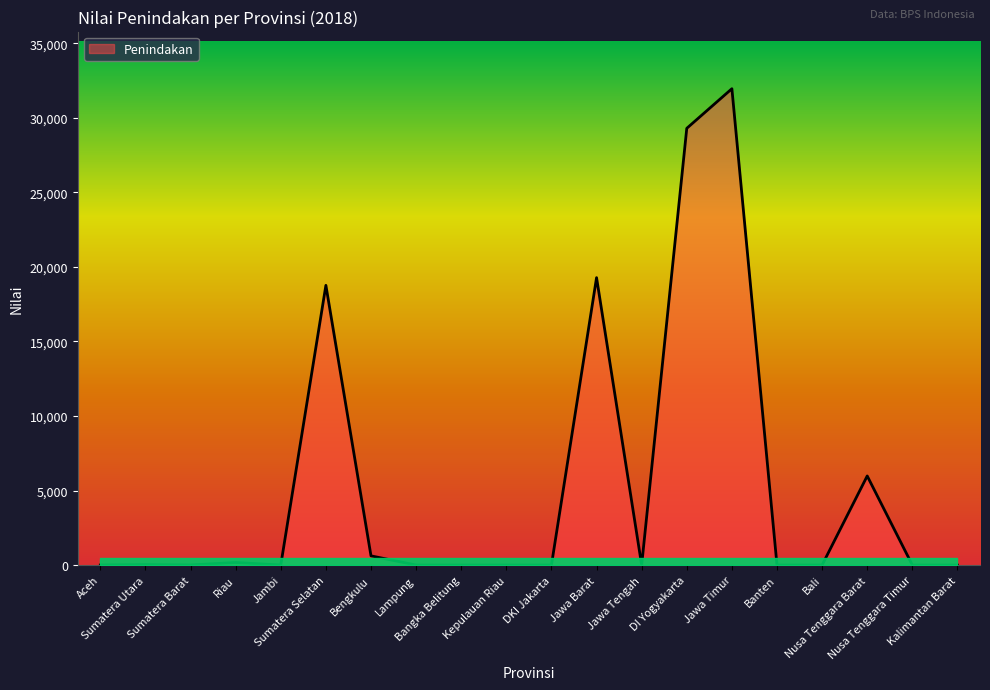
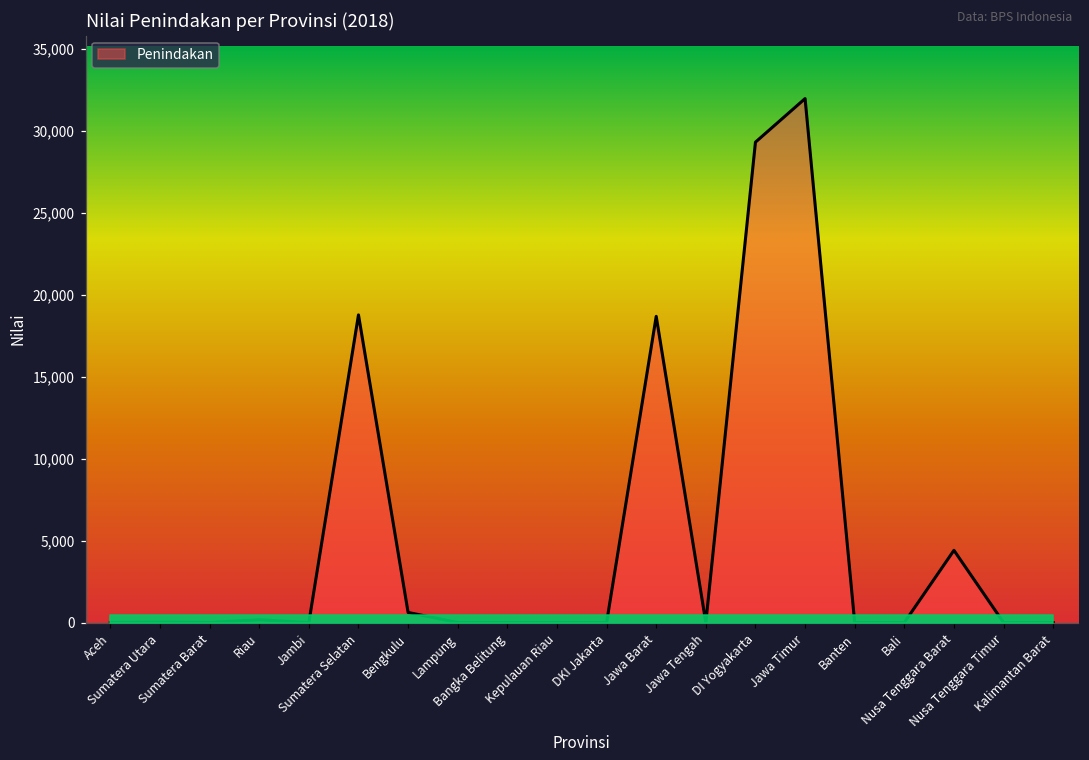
  {
    "Penindakan": {
      "Aceh": "0",
      "Sumatera Utara": "0",
      "Sumatera Barat": "0",
      "Riau": "200",
      "Jambi": "0",
      "Sumatera Selatan": "18,800",
      "Lampung": "0",
      "Bangka Belitung": "0",
      "Kepulauan Riau": "0",
      "DKI Jakarta": "0",
-     "Jawa Barat": "19,300",
+     "Jawa Barat": "18,700",
      "Jawa Tengah": "0",
      "DI Yogyakarta": "29,300",
      "Jawa Timur": "32,000",
      "Banten": "0",
      "Bali": "0",
-     "Nusa Tenggara Barat": "6,000",
+     "Nusa Tenggara Barat": "4,400",
      "Nusa Tenggara Timur": "0",
      "Kalimantan Barat": "0"
    }
  }
